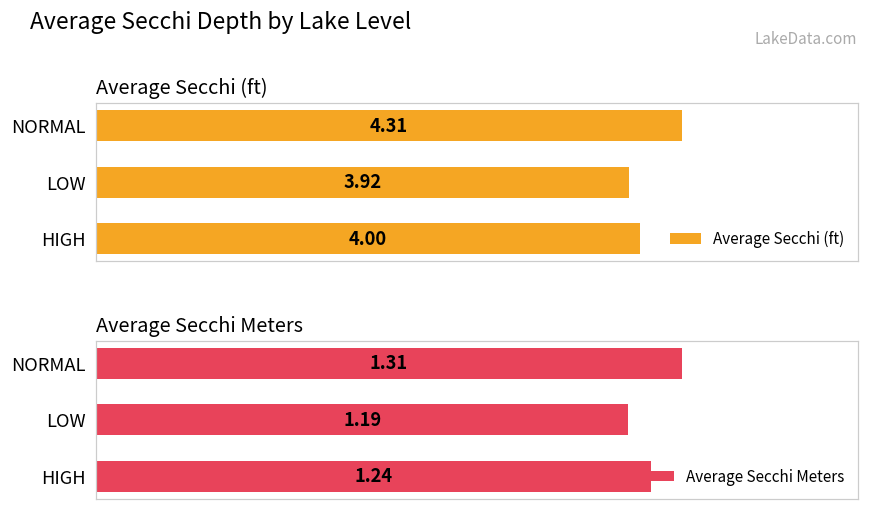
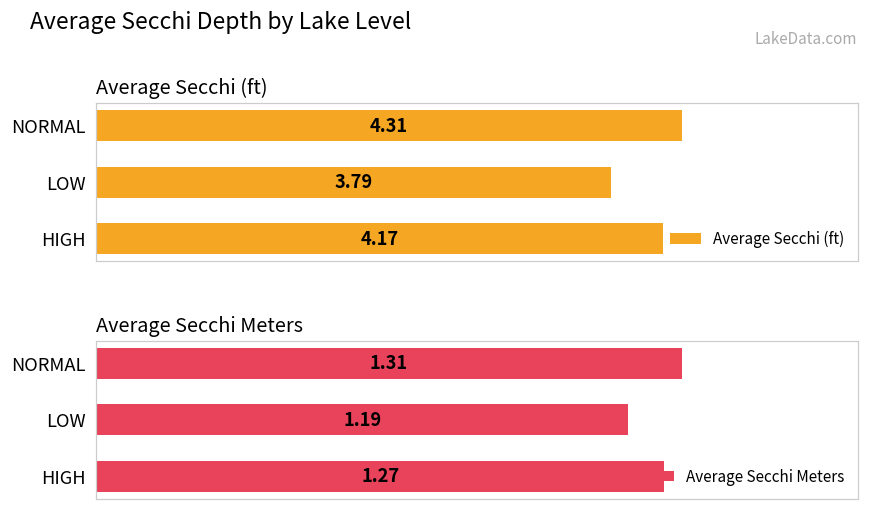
  {
    "Average Secchi (ft)": {
      "NORMAL": 4.31,
-     "LOW": 3.92,
-     "HIGH": 4.00
+     "LOW": 3.79,
+     "HIGH": 4.17
    },
    "Average Secchi Meters": {
      "NORMAL": 1.31,
      "LOW": 1.19,
-     "HIGH": 1.24
+     "HIGH": 1.27
    }
  }
